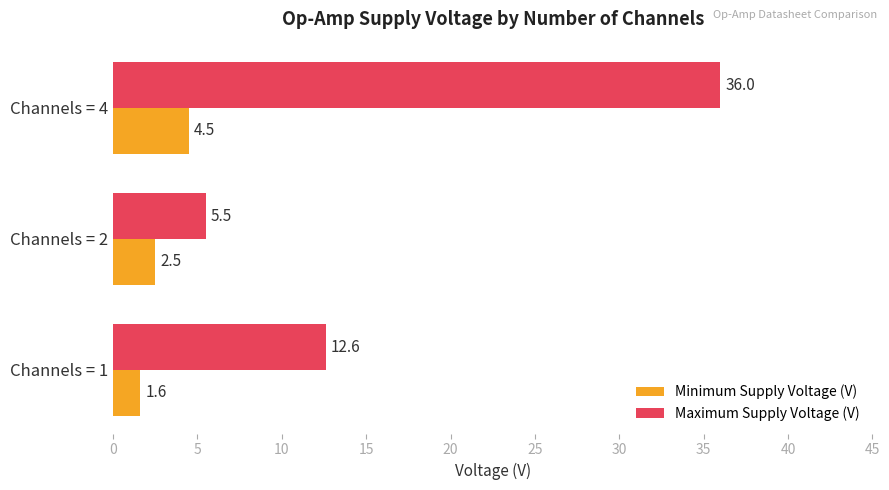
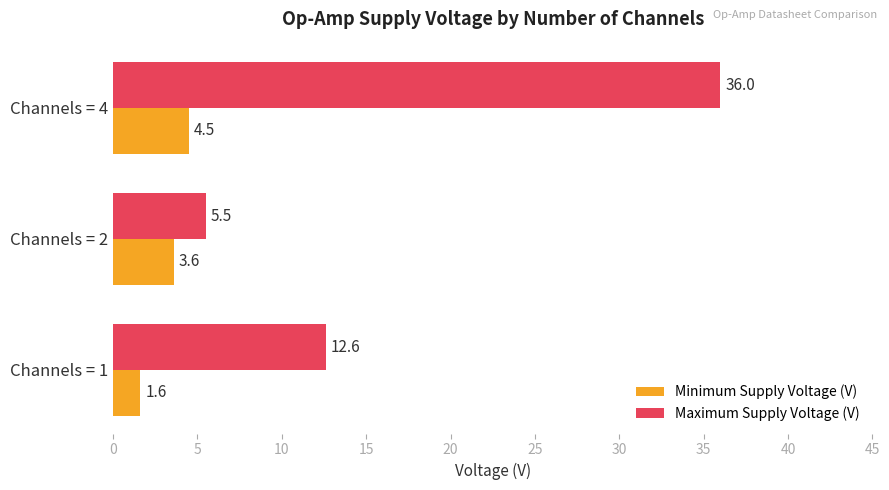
  {
    "Minimum Supply Voltage (V)": {
      "Channels = 4": 4.5,
-     "Channels = 2": 2.5,
+     "Channels = 2": 3.6,
      "Channels = 1": 1.6
    },
    "Maximum Supply Voltage (V)": {
      "Channels = 4": 36.0,
      "Channels = 2": 5.5,
      "Channels = 1": 12.6
    }
  }
